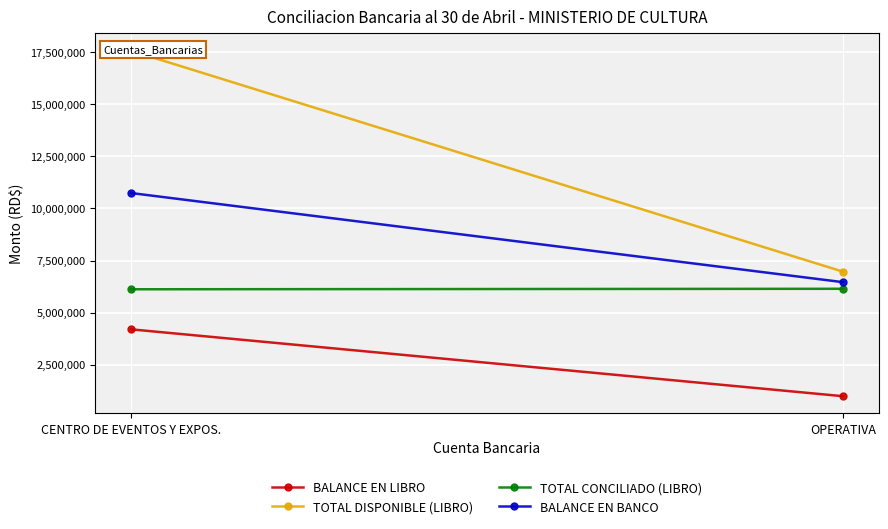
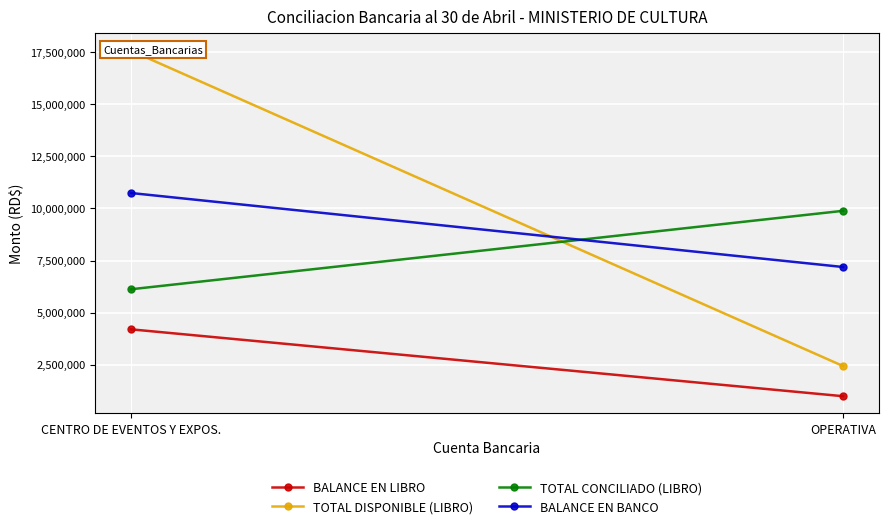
  {
    "BALANCE EN LIBRO": {
      "CENTRO DE EVENTOS Y EXPOS.": "4,200,000",
      "OPERATIVA": "1,000,000"
    },
    "TOTAL DISPONIBLE (LIBRO)": {
-     "OPERATIVA": "7,000,000"
+     "OPERATIVA": "2,400,000"
    },
    "TOTAL CONCILIADO (LIBRO)": {
      "CENTRO DE EVENTOS Y EXPOS.": "6,100,000",
-     "OPERATIVA": "6,100,000"
+     "OPERATIVA": "9,900,000"
    },
    "BALANCE EN BANCO": {
      "CENTRO DE EVENTOS Y EXPOS.": "10,700,000",
-     "OPERATIVA": "6,500,000"
+     "OPERATIVA": "7,200,000"
    }
  }
